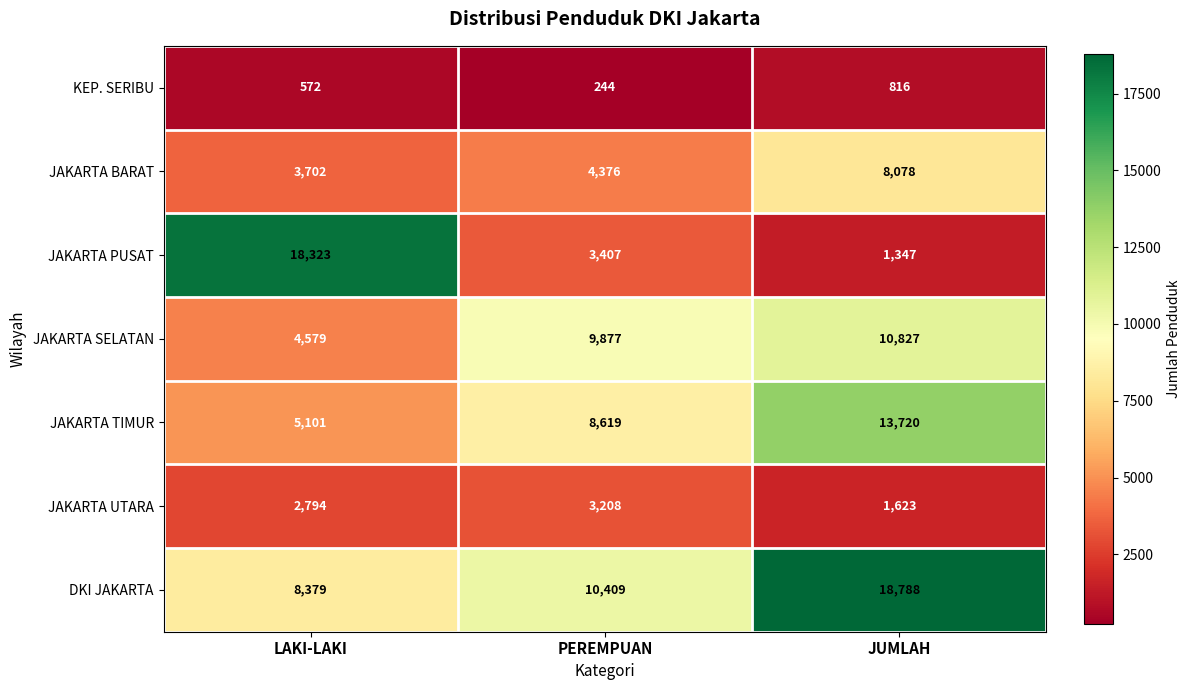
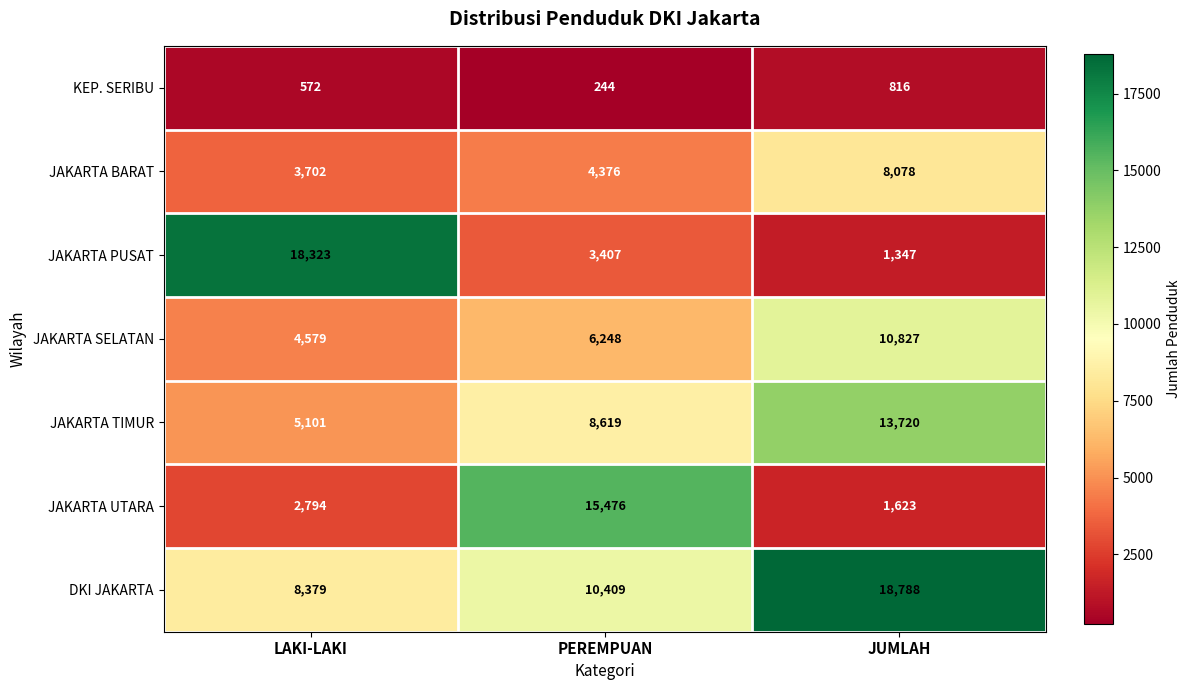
  {
    "KEP. SERIBU": {
      "LAKI-LAKI": "572",
      "PEREMPUAN": "244",
      "JUMLAH": "816"
    },
    "JAKARTA BARAT": {
      "LAKI-LAKI": "3,702",
      "PEREMPUAN": "4,376",
      "JUMLAH": "8,078"
    },
    "JAKARTA PUSAT": {
      "LAKI-LAKI": "18,323",
      "PEREMPUAN": "3,407",
      "JUMLAH": "1,347"
    },
    "JAKARTA SELATAN": {
      "LAKI-LAKI": "4,579",
-     "PEREMPUAN": "9,877",
+     "PEREMPUAN": "6,248",
      "JUMLAH": "10,827"
    },
    "JAKARTA TIMUR": {
      "LAKI-LAKI": "5,101",
      "PEREMPUAN": "8,619",
      "JUMLAH": "13,720"
    },
    "JAKARTA UTARA": {
      "LAKI-LAKI": "2,794",
-     "PEREMPUAN": "3,208",
+     "PEREMPUAN": "15,476",
      "JUMLAH": "1,623"
    },
    "DKI JAKARTA": {
      "LAKI-LAKI": "8,379",
      "PEREMPUAN": "10,409",
      "JUMLAH": "18,788"
    }
  }
